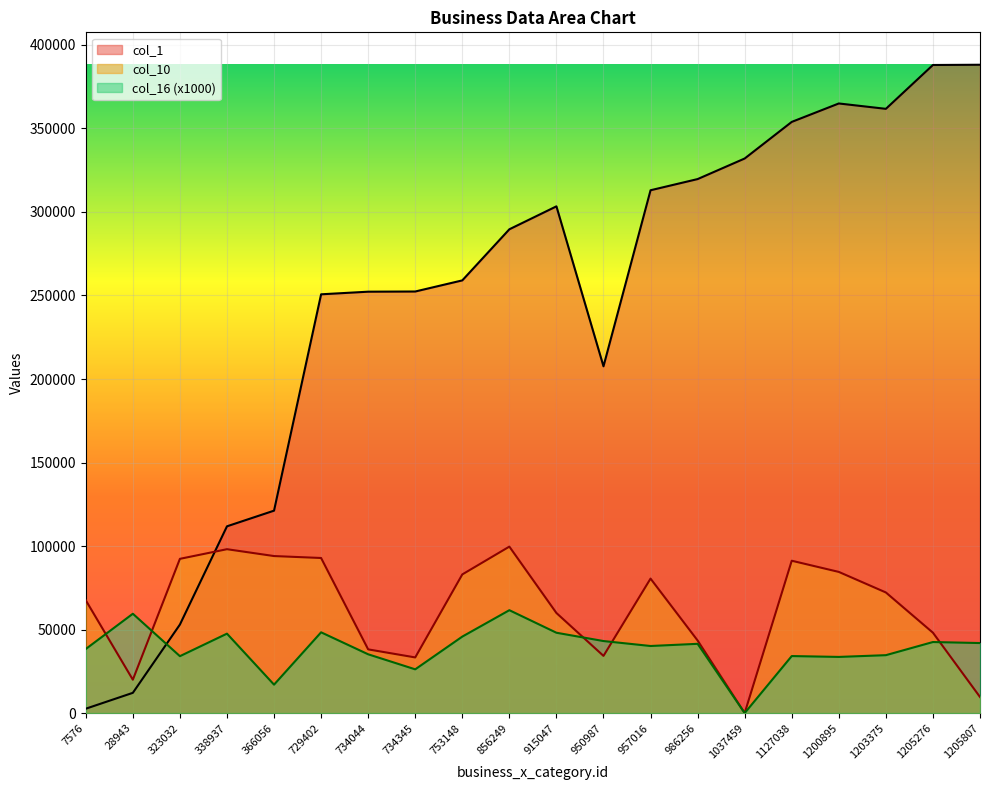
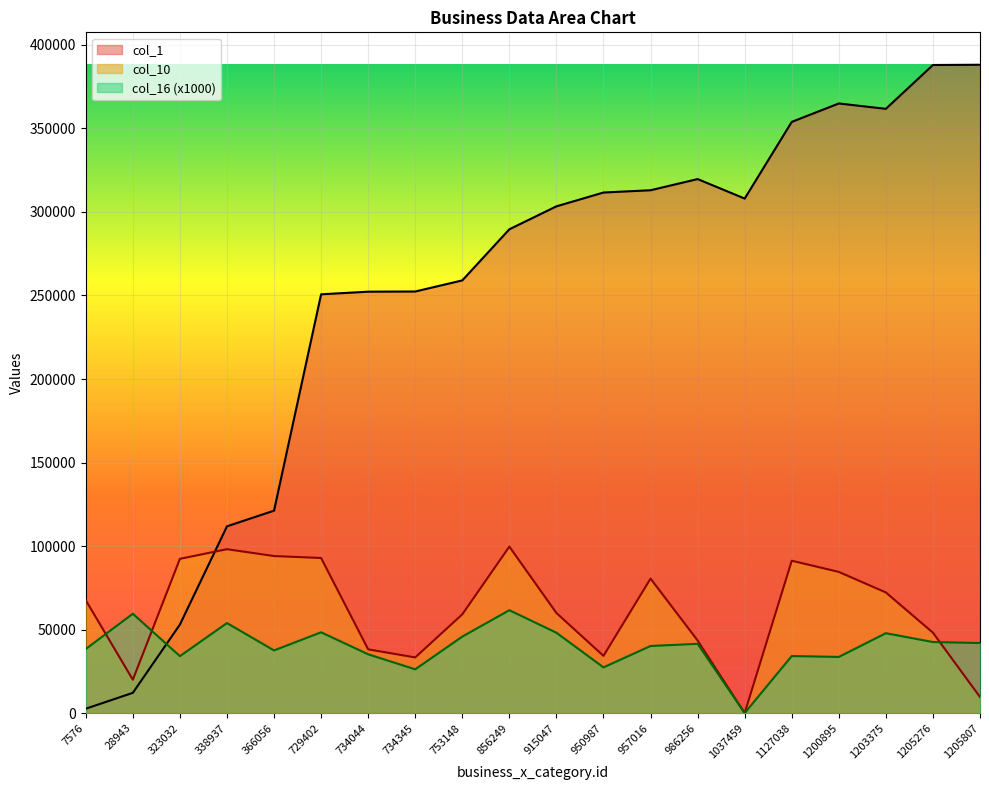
  {
    "col_1": {
      "7576": 3000,
      "28943": 12000,
      "323032": 53000,
      "338937": 112000,
      "366056": 121000,
      "729402": 251000,
      "734044": 252000,
      "734345": 252000,
      "753148": 259000,
      "856249": 290000,
      "915047": 303000,
-     "950987": 208000,
+     "950987": 312000,
      "957016": 313000,
      "986256": 320000,
-     "1037459": 332000,
+     "1037459": 308000,
      "1127038": 354000,
      "1200895": 365000,
      "1203375": 362000,
      "1205276": 388000,
      "1205807": 388000
    },
    "col_10": {
      "7576": 68000,
      "28943": 20000,
      "323032": 92000,
      "338937": 98000,
      "366056": 94000,
      "729402": 93000,
      "734044": 38000,
      "734345": 33000,
-     "753148": 83000,
+     "753148": 59000,
      "856249": 100000,
      "915047": 60000,
      "950987": 34000,
      "957016": 81000,
      "986256": 43000,
      "1127038": 91000,
      "1200895": 85000,
      "1203375": 72000,
      "1205276": 48000,
      "1205807": 10000
    },
    "col_16 (x1000)": {
      "7576": 38000,
      "28943": 59000,
      "323032": 34000,
-     "338937": 48000,
-     "366056": 17000,
+     "338937": 54000,
+     "366056": 38000,
      "729402": 48000,
      "734044": 35000,
      "734345": 26000,
      "753148": 46000,
      "856249": 62000,
      "915047": 48000,
-     "950987": 43000,
+     "950987": 27000,
      "957016": 40000,
      "986256": 41000,
      "1127038": 34000,
      "1200895": 34000,
-     "1203375": 35000,
+     "1203375": 48000,
      "1205276": 43000,
      "1205807": 42000
    }
  }
